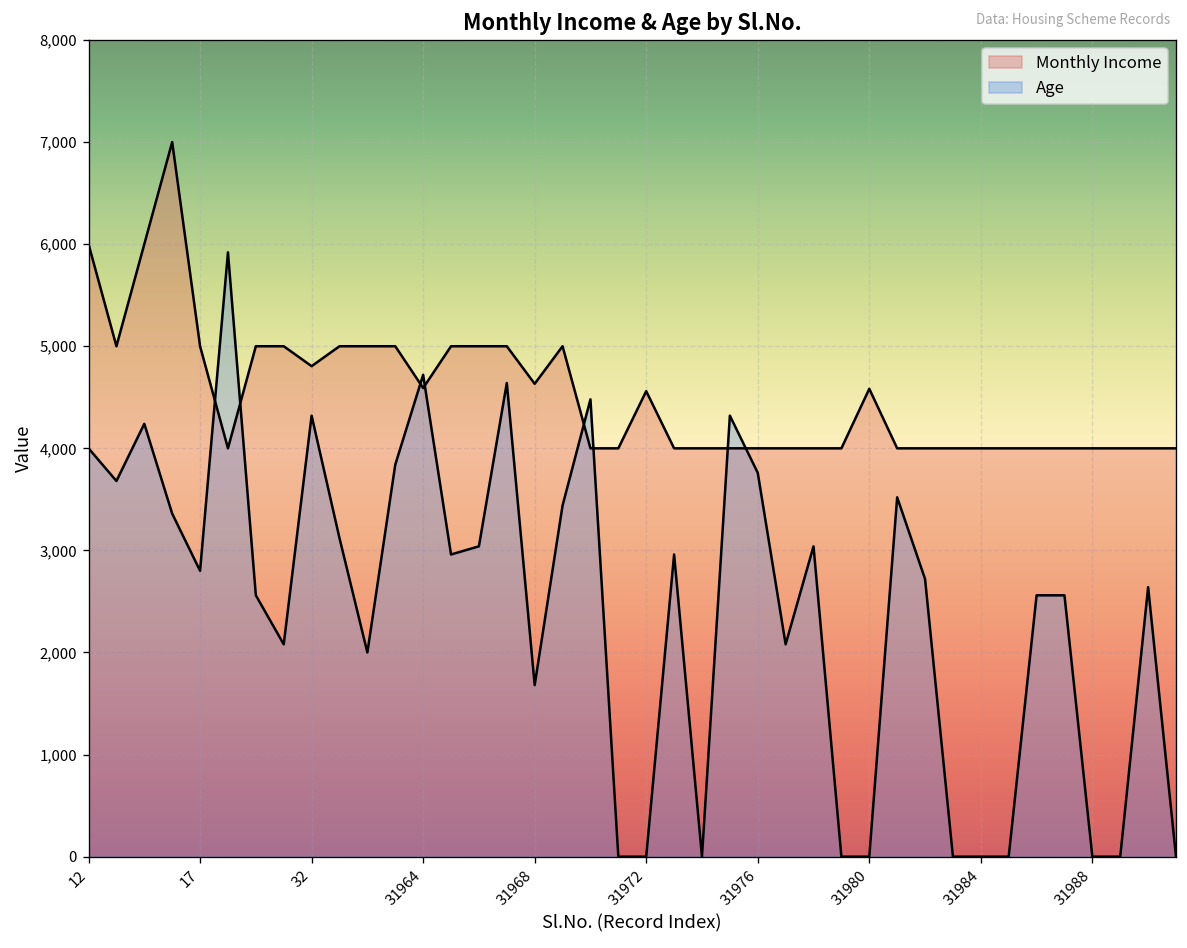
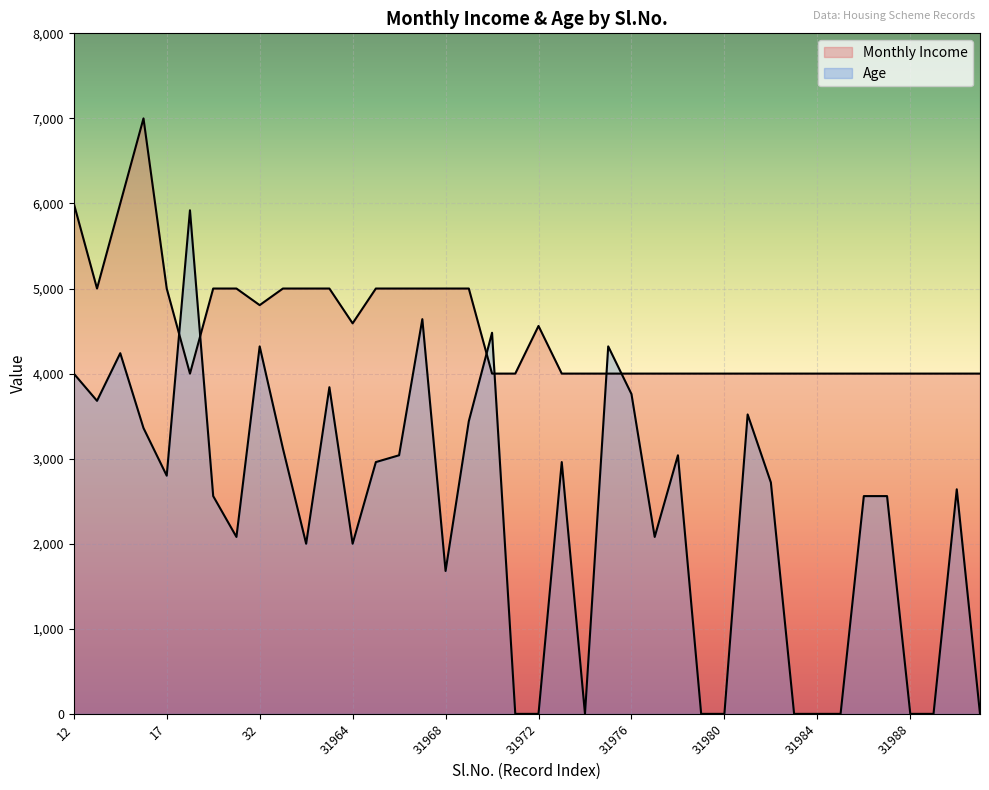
  {
    "Monthly Income": {
      "12": "6,000",
      "17": "5,000",
      "32": "4,800",
      "31964": "4,600",
-     "31968": "4,600",
+     "31968": "5,000",
      "31972": "4,600",
      "31976": "4,000",
-     "31980": "4,600",
+     "31980": "4,000",
      "31984": "4,000",
      "31988": "4,000"
    },
    "Age": {
      "12": "4,000",
      "17": "2,800",
      "32": "4,300",
-     "31964": "4,700",
+     "31964": "2,000",
      "31968": "1,700",
      "31972": "0",
      "31976": "3,800",
      "31980": "0",
      "31984": "0",
      "31988": "0"
    }
  }
